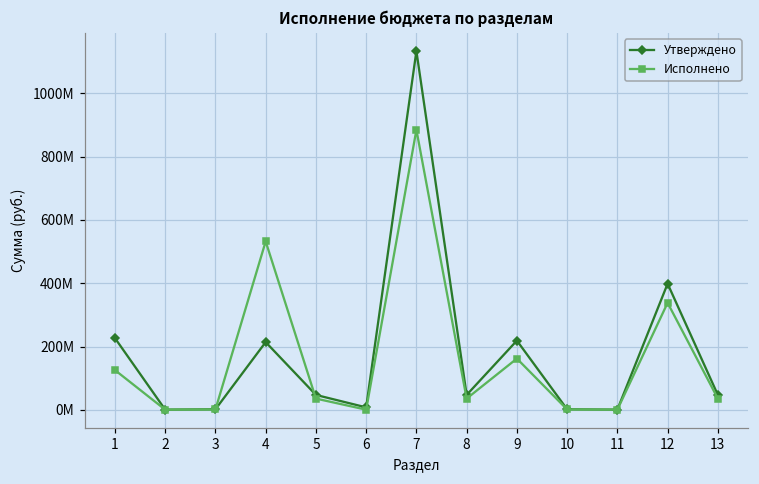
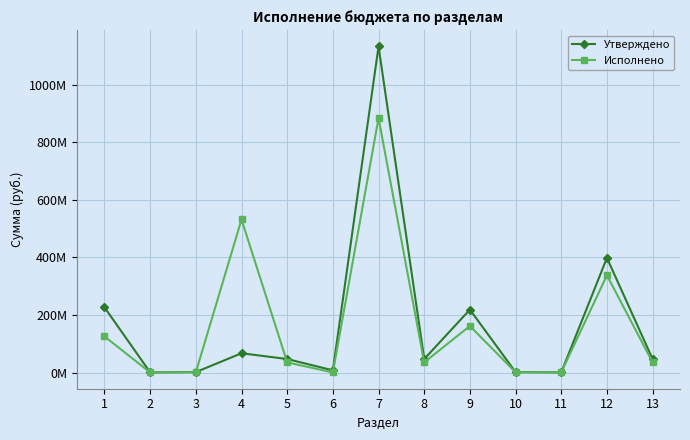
  {
    "Утверждено": {
      "1": 230000000,
-     "4": 210000000,
+     "4": 70000000,
      "5": 50000000,
      "7": 1130000000,
      "8": 50000000,
      "9": 220000000,
      "12": 400000000,
      "13": 50000000
    },
    "Исполнено": {
      "1": 130000000,
      "4": 530000000,
      "5": 40000000,
      "7": 880000000,
      "8": 40000000,
      "9": 160000000,
      "12": 340000000,
      "13": 40000000
    }
  }
